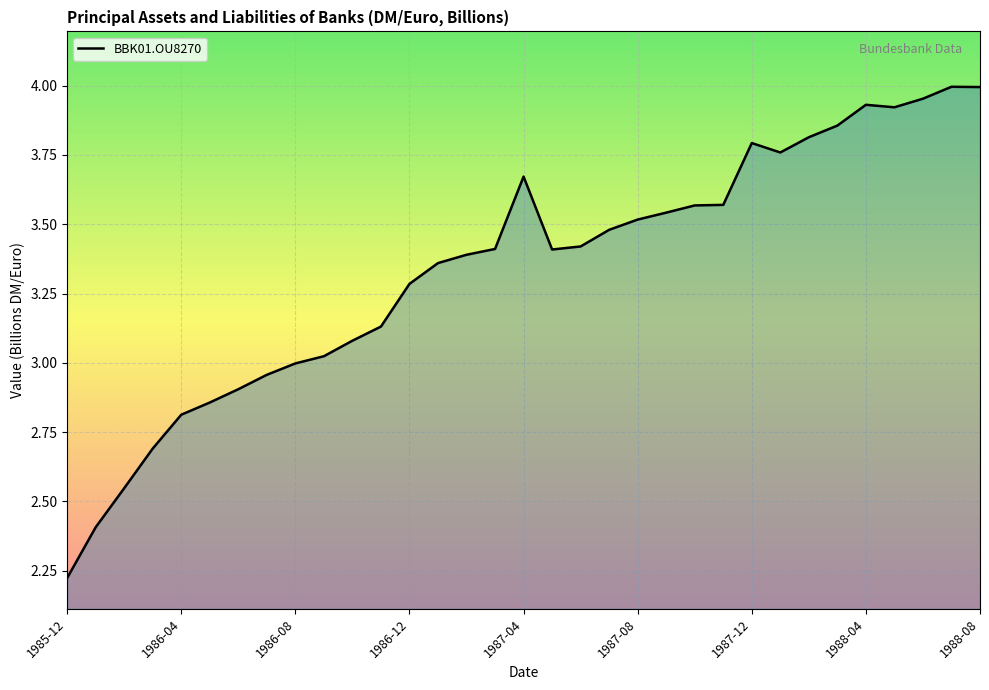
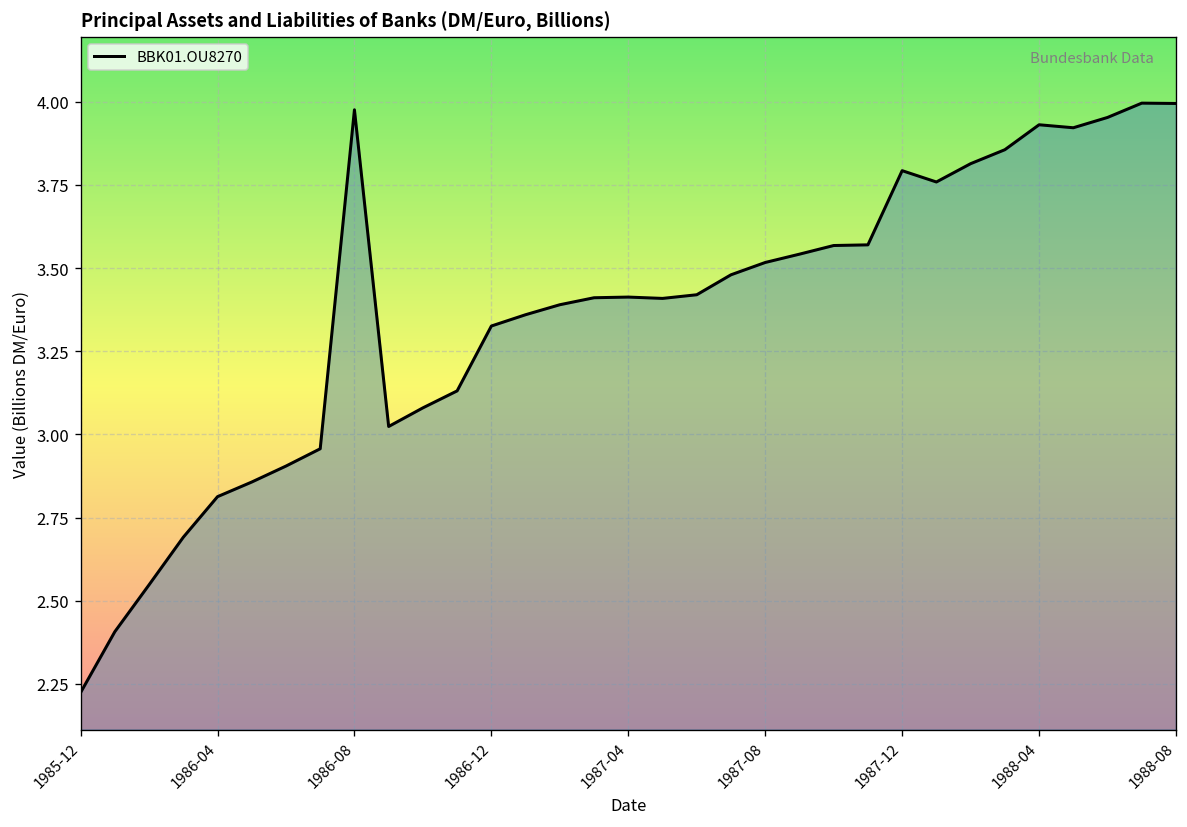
  {
    "1985-12": 2.22,
    "1986-04": 2.81,
-   "1986-08": 3.00,
-   "1986-12": 3.29,
-   "1987-04": 3.67,
+   "1986-08": 3.98,
+   "1986-12": 3.33,
+   "1987-04": 3.41,
    "1987-08": 3.52,
    "1987-12": 3.79,
    "1988-04": 3.93,
    "1988-08": 4.00
  }
